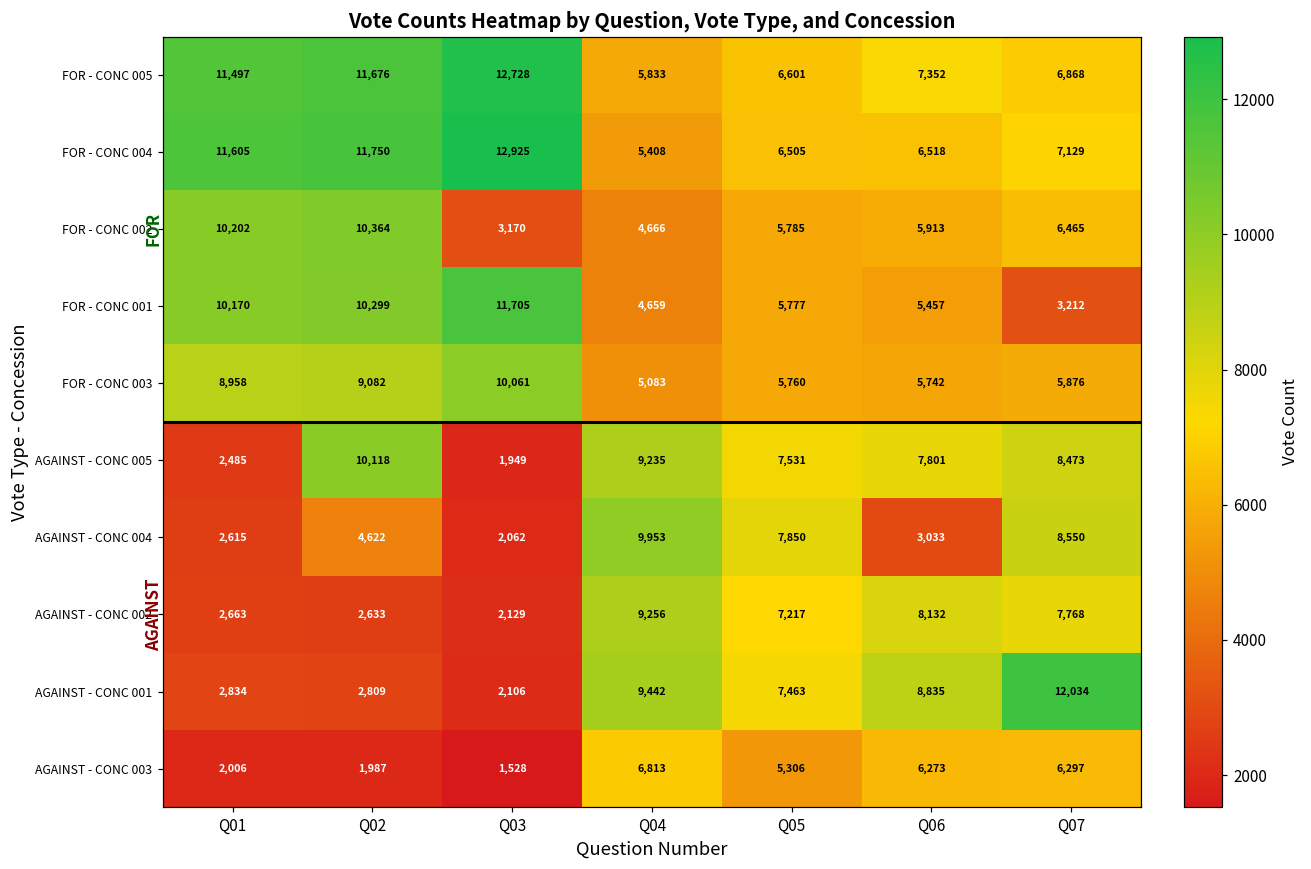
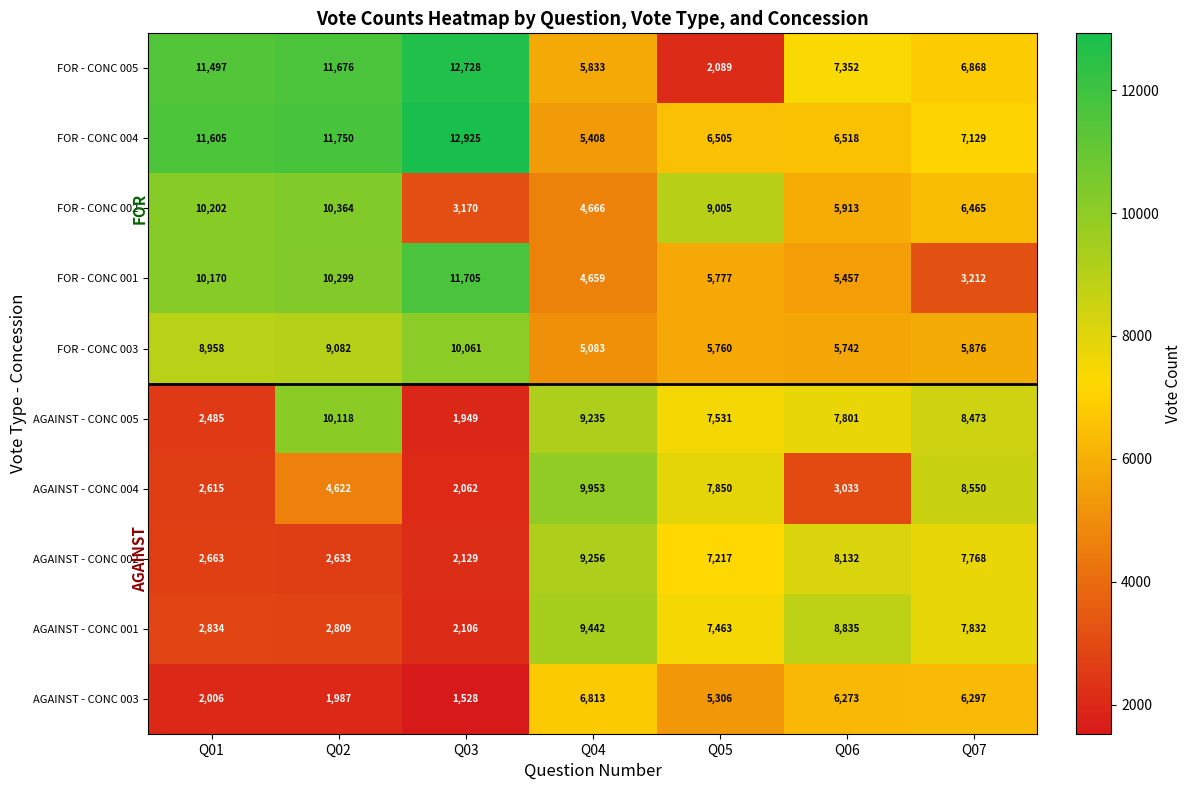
  {
    "FOR - CONC 005": {
      "Q01": "11,497",
      "Q02": "11,676",
      "Q03": "12,728",
      "Q04": "5,833",
-     "Q05": "6,601",
+     "Q05": "2,089",
      "Q06": "7,352",
      "Q07": "6,868"
    },
    "FOR - CONC 004": {
      "Q01": "11,605",
      "Q02": "11,750",
      "Q03": "12,925",
      "Q04": "5,408",
      "Q05": "6,505",
      "Q06": "6,518",
      "Q07": "7,129"
    },
    "FOR - CONC 002": {
      "Q01": "10,202",
      "Q02": "10,364",
      "Q03": "3,170",
      "Q04": "4,666",
-     "Q05": "5,785",
+     "Q05": "9,005",
      "Q06": "5,913",
      "Q07": "6,465"
    },
    "FOR - CONC 001": {
      "Q01": "10,170",
      "Q02": "10,299",
      "Q03": "11,705",
      "Q04": "4,659",
      "Q05": "5,777",
      "Q06": "5,457",
      "Q07": "3,212"
    },
    "FOR - CONC 003": {
      "Q01": "8,958",
      "Q02": "9,082",
      "Q03": "10,061",
      "Q04": "5,083",
      "Q05": "5,760",
      "Q06": "5,742",
      "Q07": "5,876"
    },
    "AGAINST - CONC 005": {
      "Q01": "2,485",
      "Q02": "10,118",
      "Q03": "1,949",
      "Q04": "9,235",
      "Q05": "7,531",
      "Q06": "7,801",
      "Q07": "8,473"
    },
    "AGAINST - CONC 004": {
      "Q01": "2,615",
      "Q02": "4,622",
      "Q03": "2,062",
      "Q04": "9,953",
      "Q05": "7,850",
      "Q06": "3,033",
      "Q07": "8,550"
    },
    "AGAINST - CONC 002": {
      "Q01": "2,663",
      "Q02": "2,633",
      "Q03": "2,129",
      "Q04": "9,256",
      "Q05": "7,217",
      "Q06": "8,132",
      "Q07": "7,768"
    },
    "AGAINST - CONC 001": {
      "Q01": "2,834",
      "Q02": "2,809",
      "Q03": "2,106",
      "Q04": "9,442",
      "Q05": "7,463",
      "Q06": "8,835",
-     "Q07": "12,034"
+     "Q07": "7,832"
    },
    "AGAINST - CONC 003": {
      "Q01": "2,006",
      "Q02": "1,987",
      "Q03": "1,528",
      "Q04": "6,813",
      "Q05": "5,306",
      "Q06": "6,273",
      "Q07": "6,297"
    }
  }
